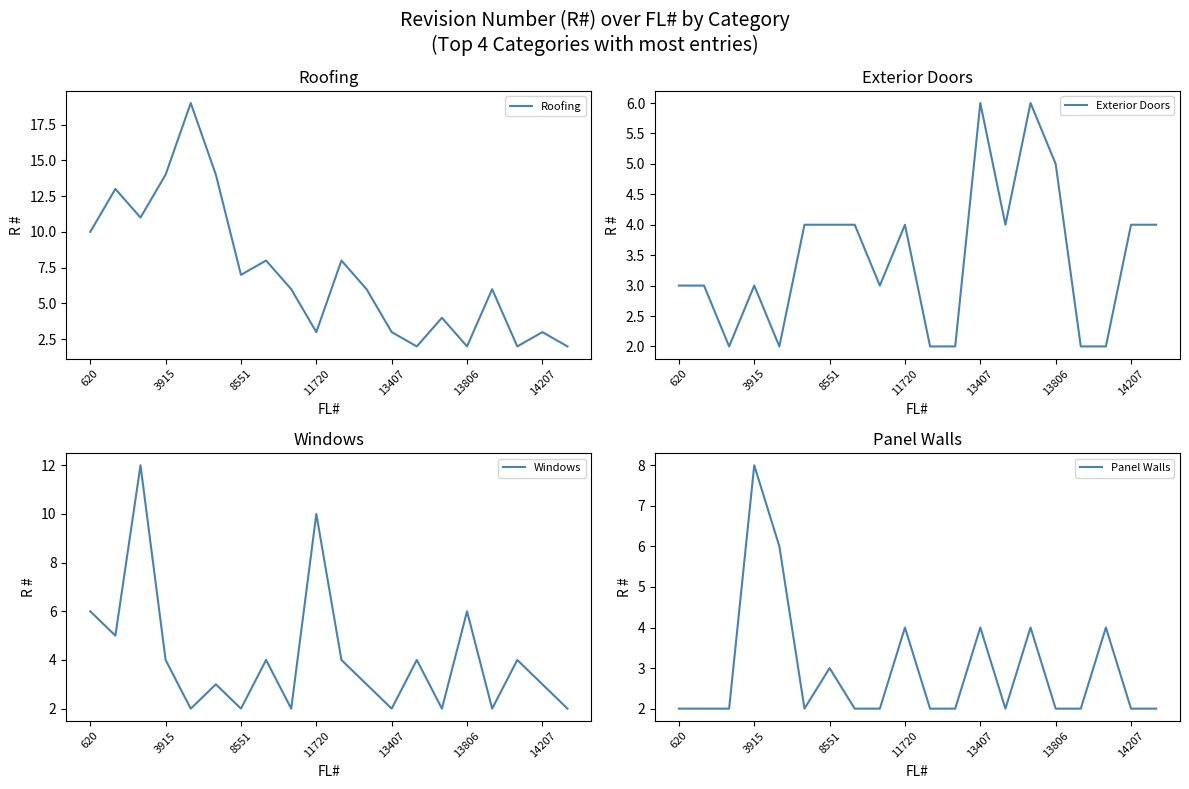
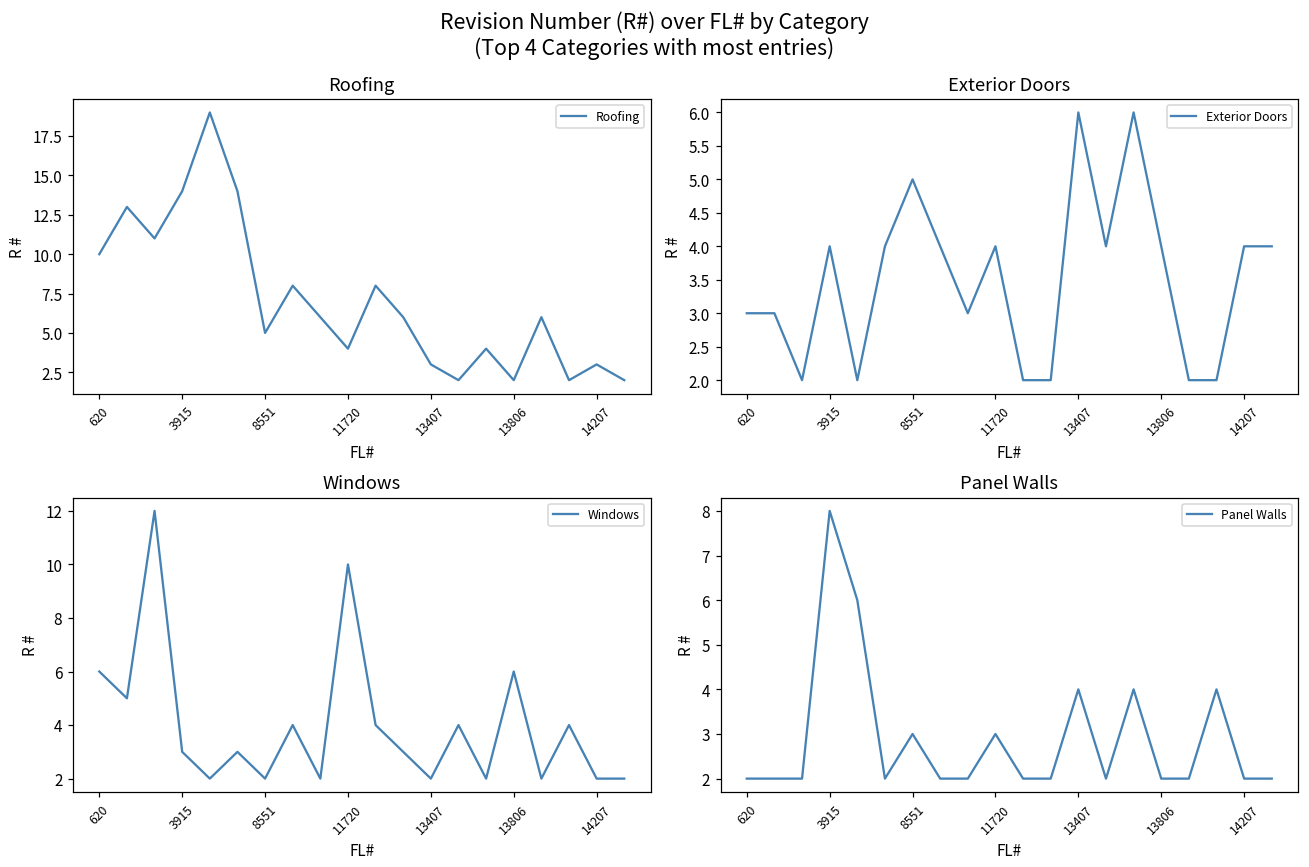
  {
    "Roofing": {
      "620": 10,
      "3915": 14,
-     "8551": 7,
-     "11720": 3,
+     "8551": 5,
+     "11720": 4,
      "13407": 3,
      "13806": 2,
      "14207": 3
    },
    "Exterior Doors": {
      "620": 3,
-     "3915": 3,
-     "8551": 4,
+     "3915": 4,
+     "8551": 5,
      "11720": 4,
      "13407": 6,
-     "13806": 5,
+     "13806": 4,
      "14207": 4
    },
    "Windows": {
      "620": 6,
-     "3915": 4,
+     "3915": 3,
      "8551": 2,
      "11720": 10,
      "13407": 2,
      "13806": 6,
-     "14207": 3
+     "14207": 2
    },
    "Panel Walls": {
      "620": 2,
      "3915": 8,
      "8551": 3,
-     "11720": 4,
+     "11720": 3,
      "13407": 4,
      "13806": 2,
      "14207": 2
    }
  }
